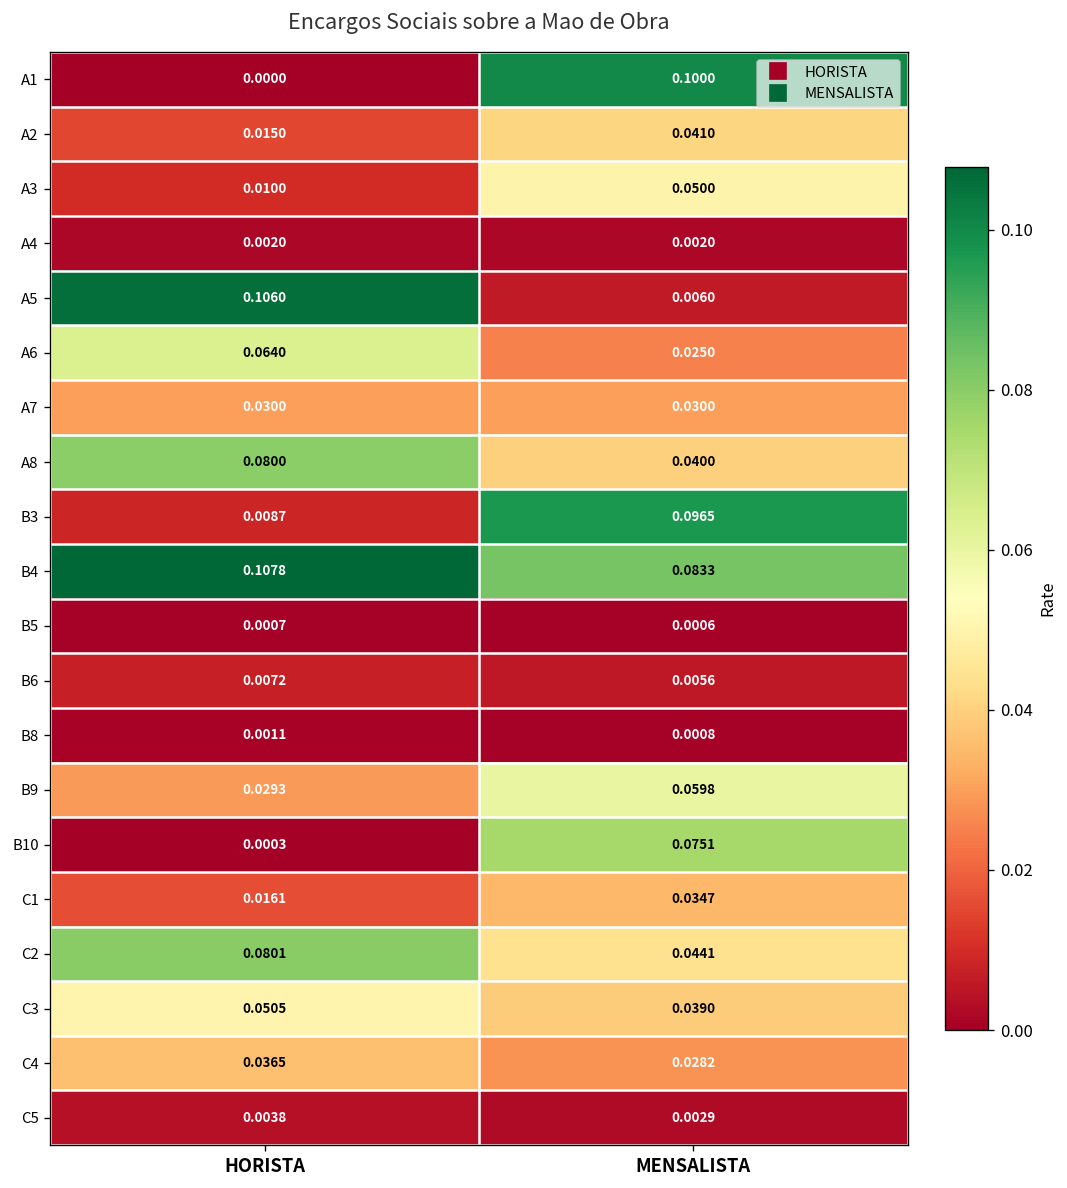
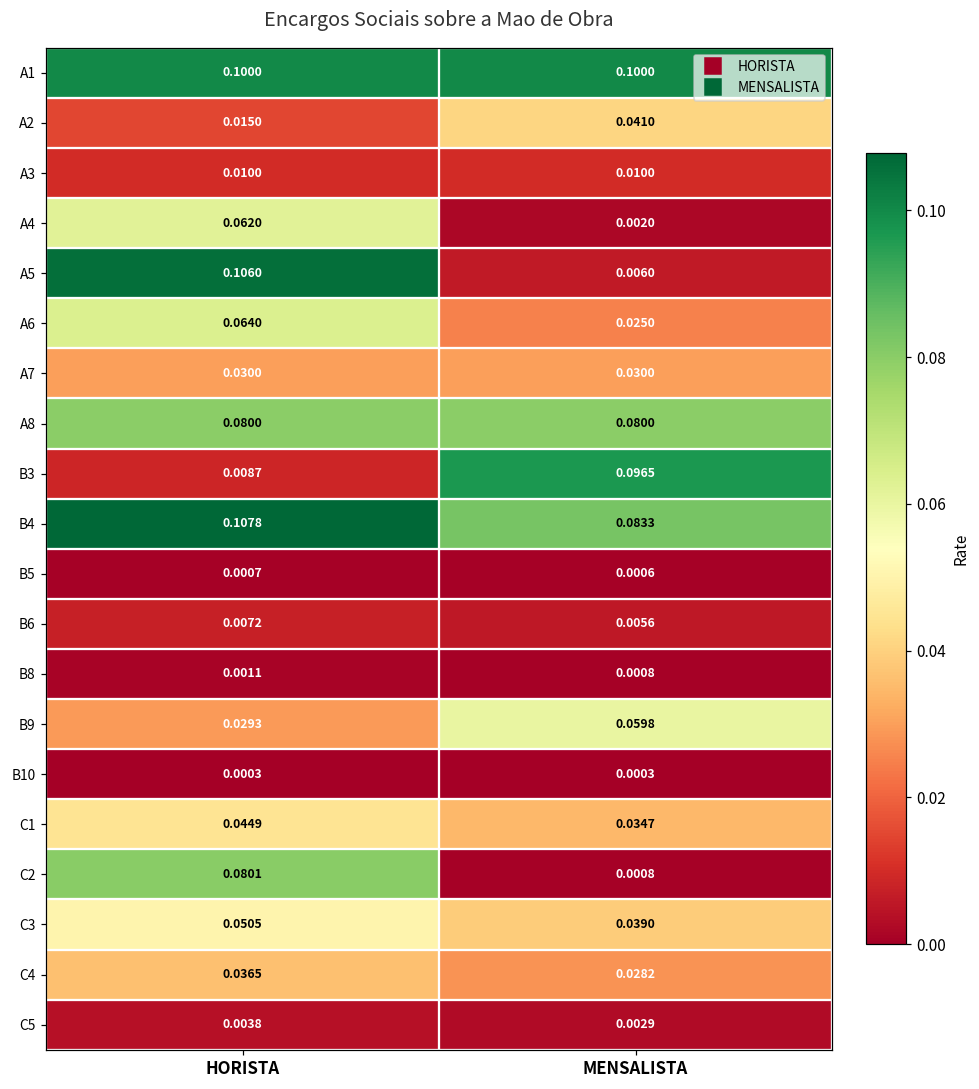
  {
    "A1": {
-     "HORISTA": 0.0000,
+     "HORISTA": 0.1000,
      "MENSALISTA": 0.1000
    },
    "A2": {
      "HORISTA": 0.0150,
      "MENSALISTA": 0.0410
    },
    "A3": {
      "HORISTA": 0.0100,
-     "MENSALISTA": 0.0500
+     "MENSALISTA": 0.0100
    },
    "A4": {
-     "HORISTA": 0.0020,
+     "HORISTA": 0.0620,
      "MENSALISTA": 0.0020
    },
    "A5": {
      "HORISTA": 0.1060,
      "MENSALISTA": 0.0060
    },
    "A6": {
      "HORISTA": 0.0640,
      "MENSALISTA": 0.0250
    },
    "A7": {
      "HORISTA": 0.0300,
      "MENSALISTA": 0.0300
    },
    "A8": {
      "HORISTA": 0.0800,
-     "MENSALISTA": 0.0400
+     "MENSALISTA": 0.0800
    },
    "B3": {
      "HORISTA": 0.0087,
      "MENSALISTA": 0.0965
    },
    "B4": {
      "HORISTA": 0.1078,
      "MENSALISTA": 0.0833
    },
    "B5": {
      "HORISTA": 0.0007,
      "MENSALISTA": 0.0006
    },
    "B6": {
      "HORISTA": 0.0072,
      "MENSALISTA": 0.0056
    },
    "B8": {
      "HORISTA": 0.0011,
      "MENSALISTA": 0.0008
    },
    "B9": {
      "HORISTA": 0.0293,
      "MENSALISTA": 0.0598
    },
    "B10": {
      "HORISTA": 0.0003,
-     "MENSALISTA": 0.0751
+     "MENSALISTA": 0.0003
    },
    "C1": {
-     "HORISTA": 0.0161,
+     "HORISTA": 0.0449,
      "MENSALISTA": 0.0347
    },
    "C2": {
      "HORISTA": 0.0801,
-     "MENSALISTA": 0.0441
+     "MENSALISTA": 0.0008
    },
    "C3": {
      "HORISTA": 0.0505,
      "MENSALISTA": 0.0390
    },
    "C4": {
      "HORISTA": 0.0365,
      "MENSALISTA": 0.0282
    },
    "C5": {
      "HORISTA": 0.0038,
      "MENSALISTA": 0.0029
    }
  }
